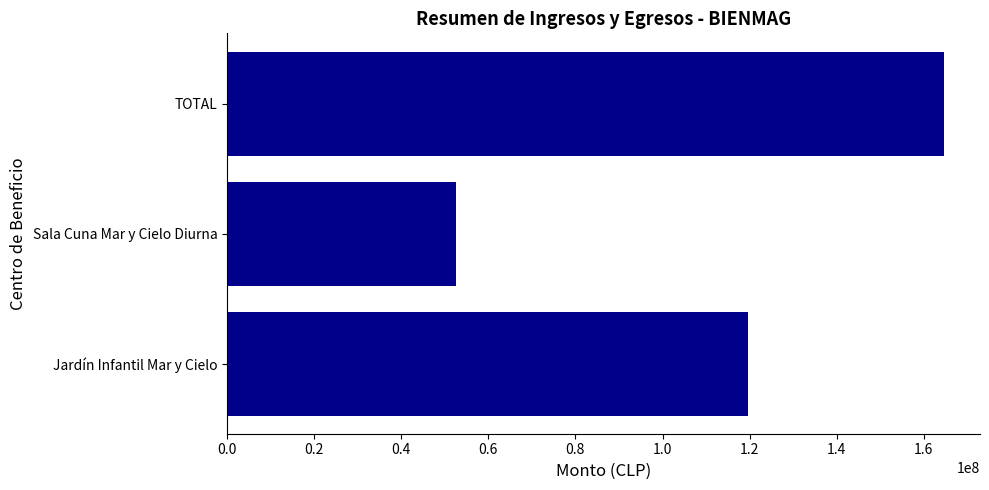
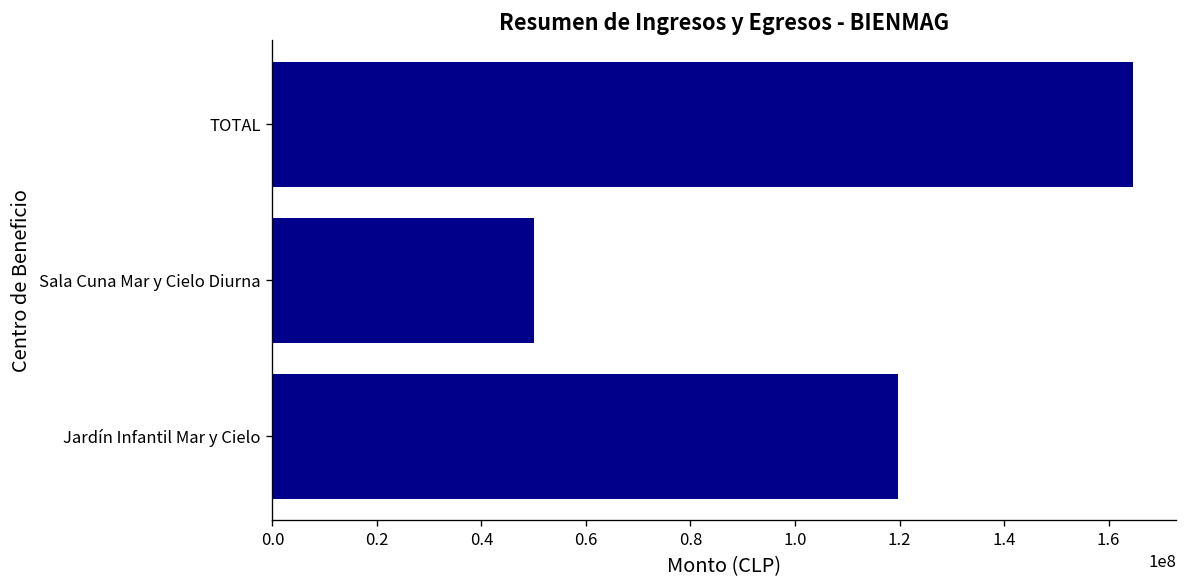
  {
    "TOTAL": 165000000,
-   "Sala Cuna Mar y Cielo Diurna": 53000000,
+   "Sala Cuna Mar y Cielo Diurna": 50000000,
    "Jardín Infantil Mar y Cielo": 120000000
  }
